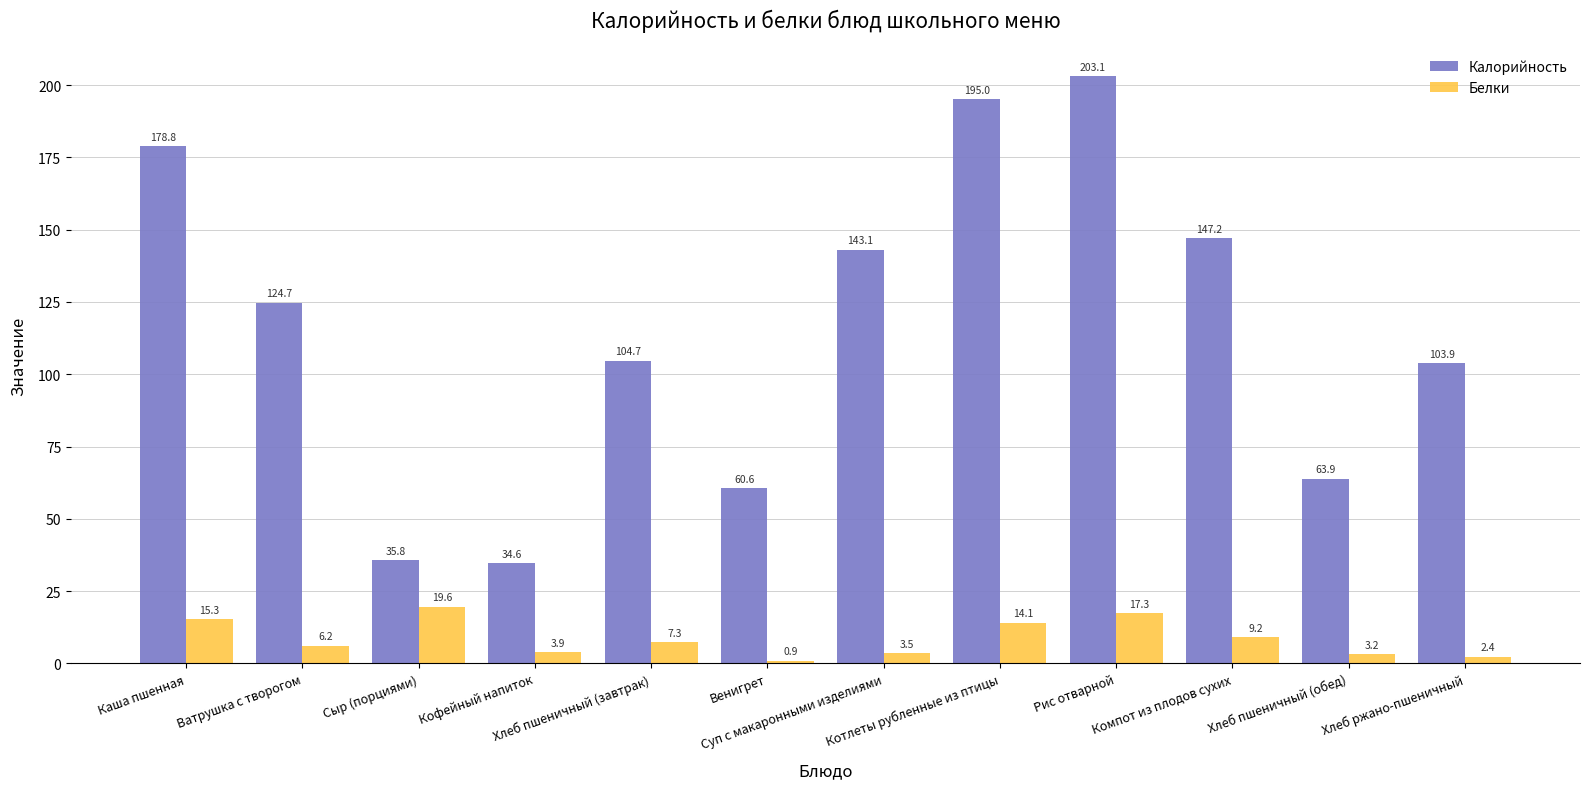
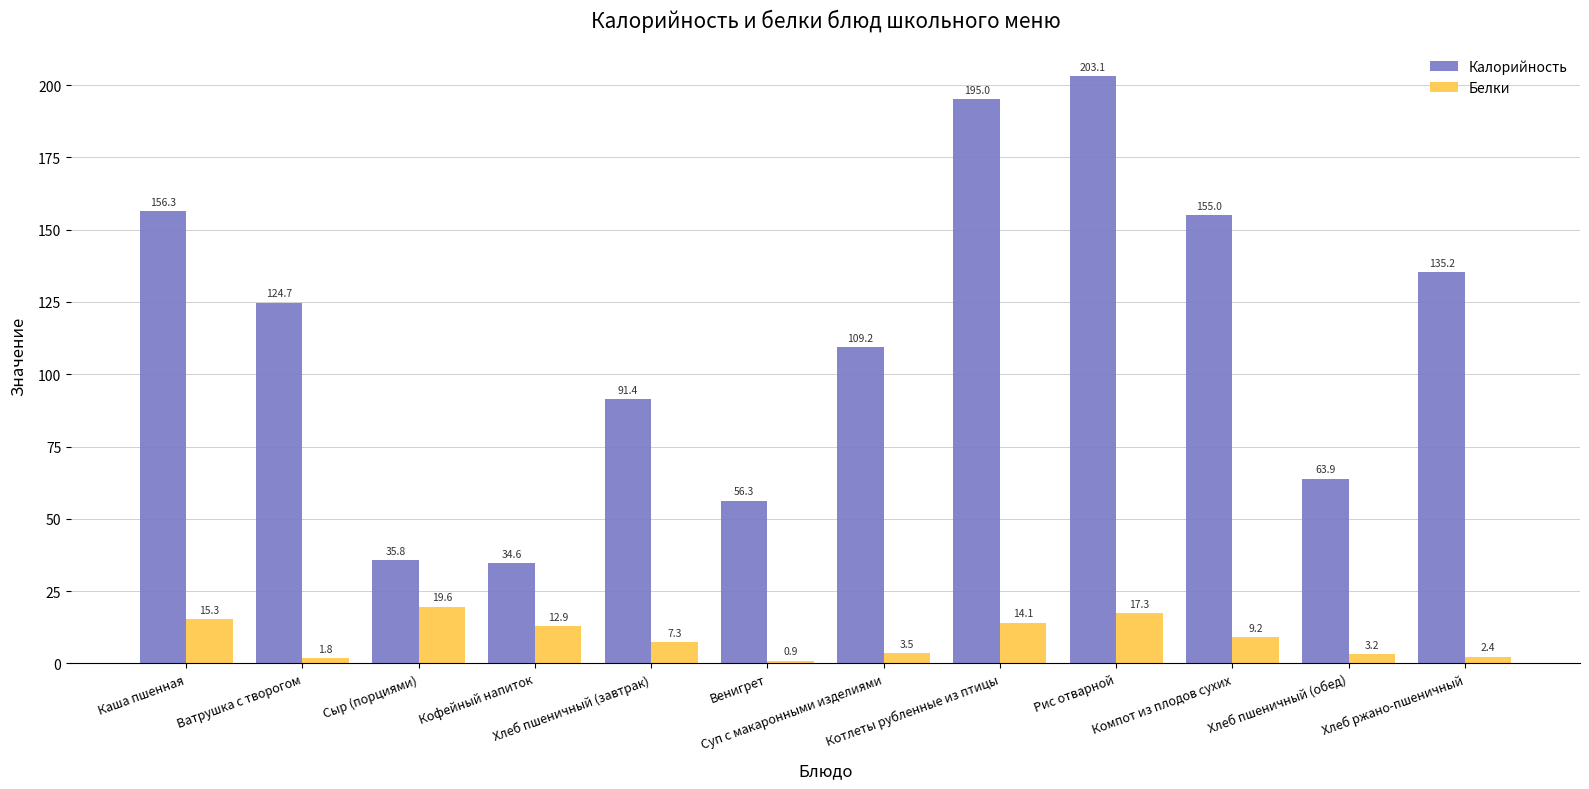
  {
    "Калорийность": {
-     "Каша пшенная": 178.8,
+     "Каша пшенная": 156.3,
      "Ватрушка с творогом": 124.7,
      "Сыр (порциями)": 35.8,
      "Кофейный напиток": 34.6,
-     "Хлеб пшеничный (завтрак)": 104.7,
-     "Венигрет": 60.6,
-     "Суп с макаронными изделиями": 143.1,
+     "Хлеб пшеничный (завтрак)": 91.4,
+     "Венигрет": 56.3,
+     "Суп с макаронными изделиями": 109.2,
      "Котлеты рубленные из птицы": 195.0,
      "Рис отварной": 203.1,
-     "Компот из плодов сухих": 147.2,
+     "Компот из плодов сухих": 155.0,
      "Хлеб пшеничный (обед)": 63.9,
-     "Хлеб ржано-пшеничный": 103.9
+     "Хлеб ржано-пшеничный": 135.2
    },
    "Белки": {
      "Каша пшенная": 15.3,
-     "Ватрушка с творогом": 6.2,
+     "Ватрушка с творогом": 1.8,
      "Сыр (порциями)": 19.6,
-     "Кофейный напиток": 3.9,
+     "Кофейный напиток": 12.9,
      "Хлеб пшеничный (завтрак)": 7.3,
      "Венигрет": 0.9,
      "Суп с макаронными изделиями": 3.5,
      "Котлеты рубленные из птицы": 14.1,
      "Рис отварной": 17.3,
      "Компот из плодов сухих": 9.2,
      "Хлеб пшеничный (обед)": 3.2,
      "Хлеб ржано-пшеничный": 2.4
    }
  }
